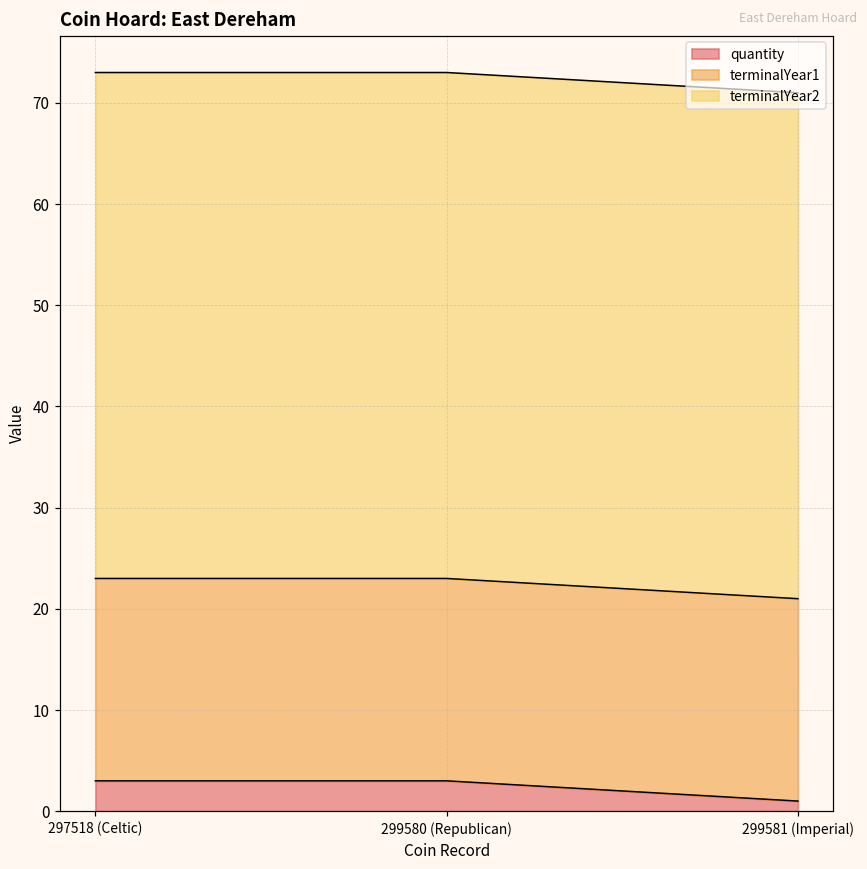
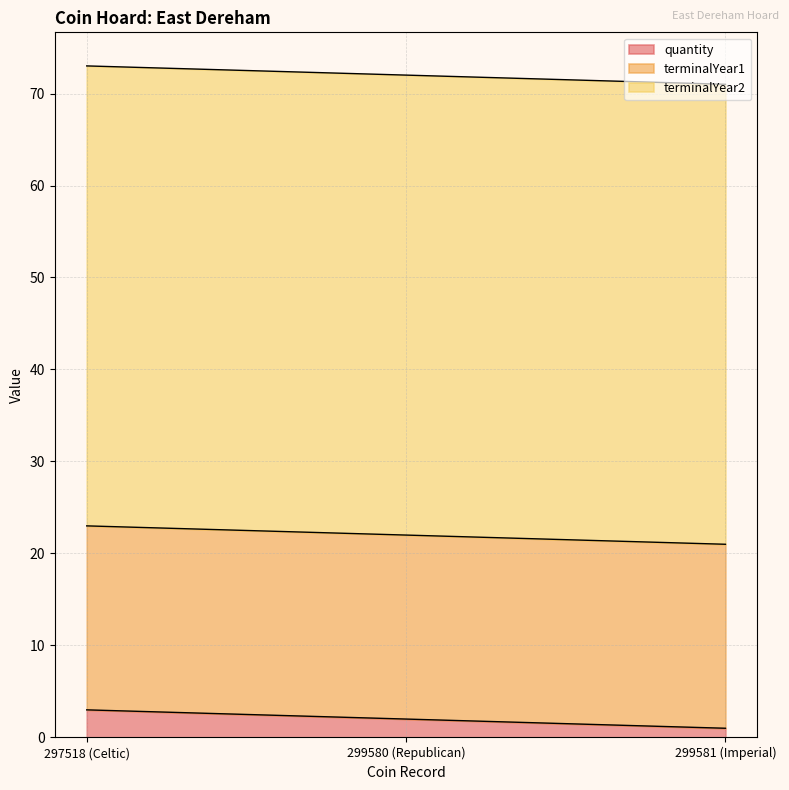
  {
    "quantity": {
      "297518 (Celtic)": 3,
-     "299580 (Republican)": 3,
+     "299580 (Republican)": 2,
      "299581 (Imperial)": 1
    }
  }
